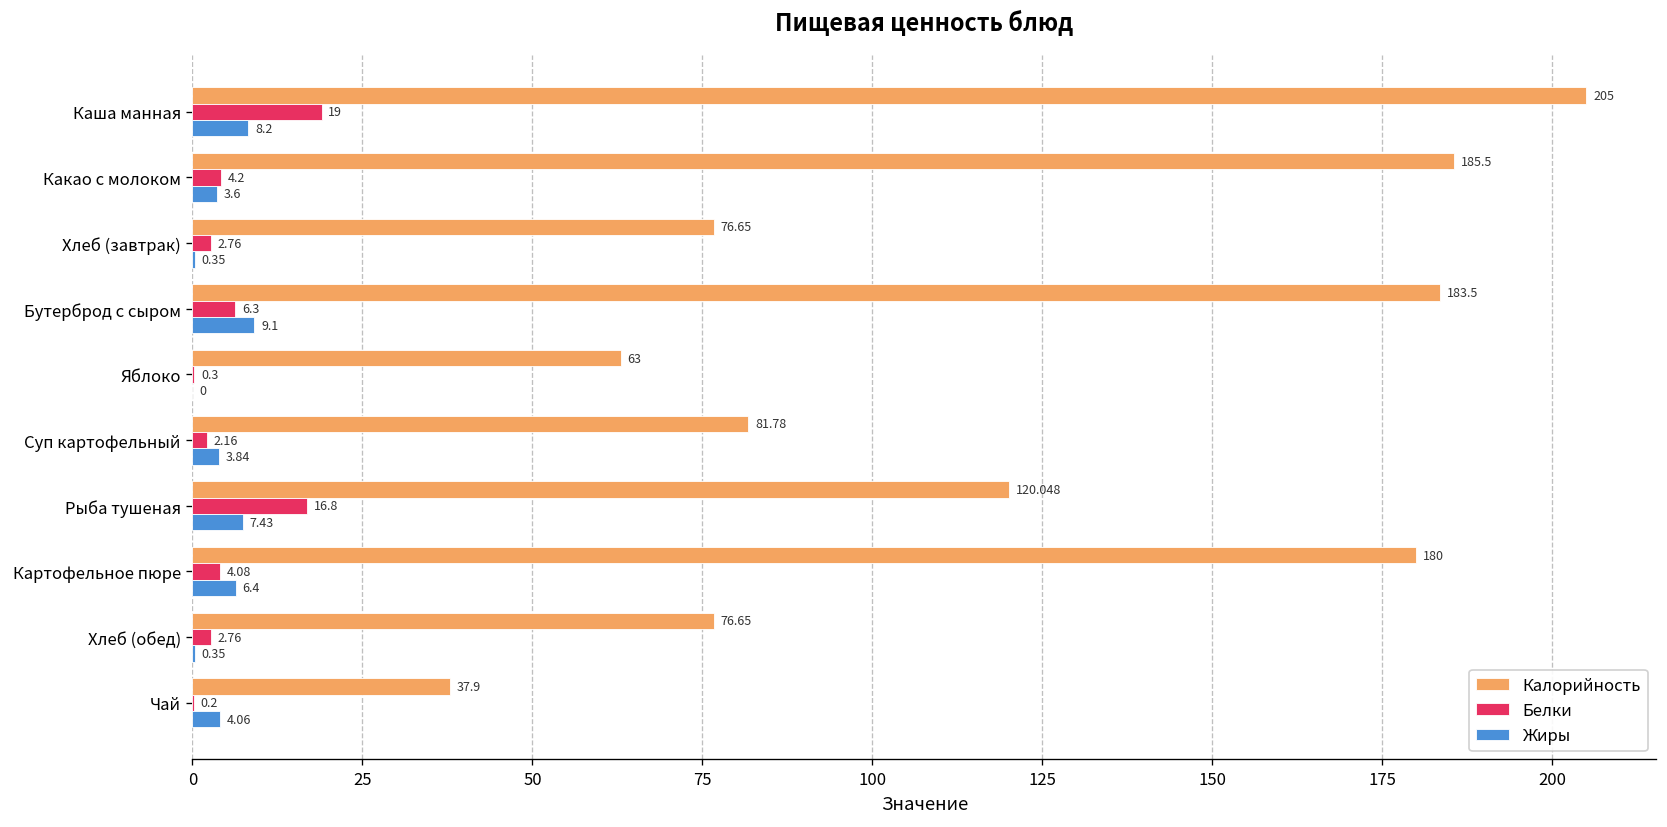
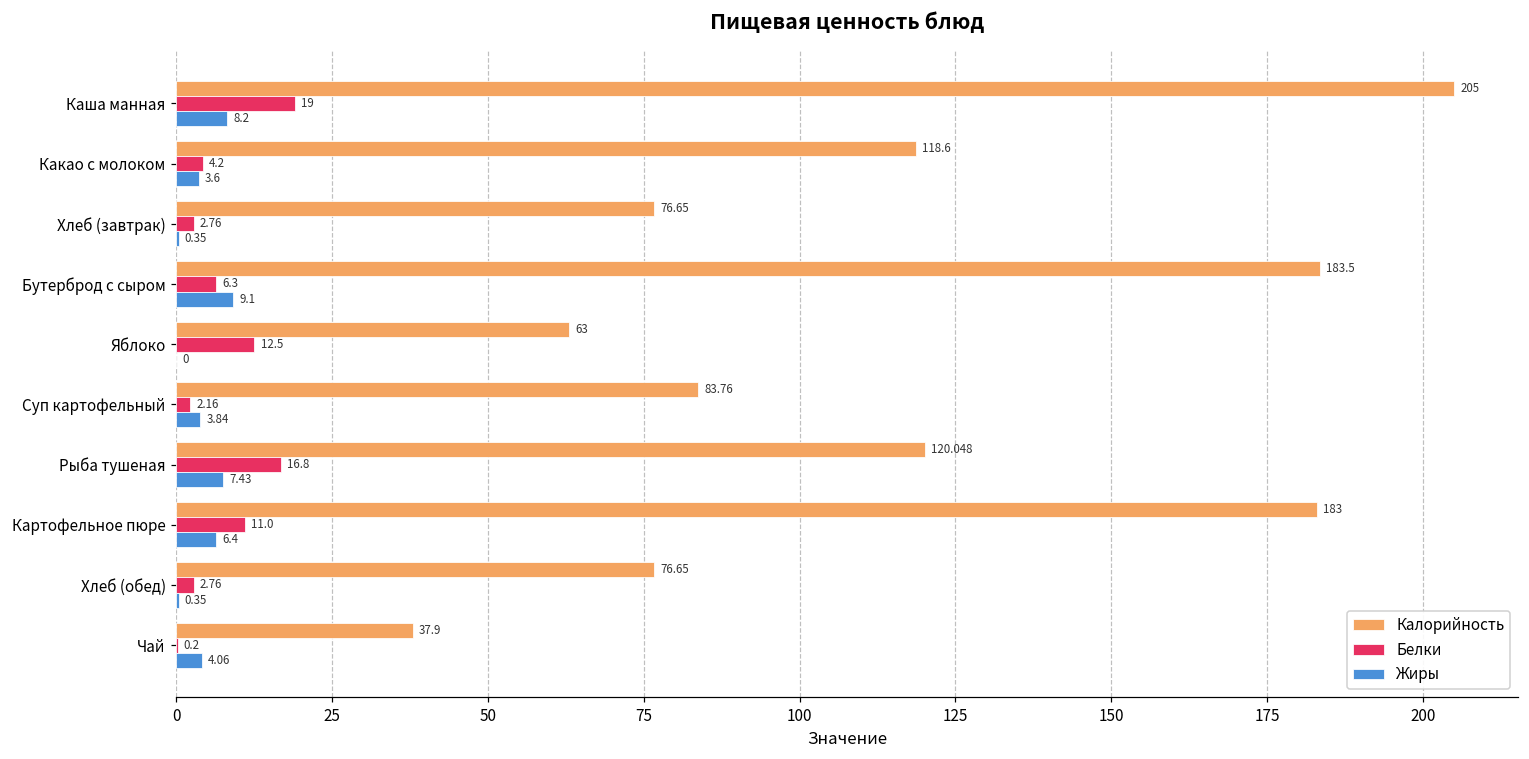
  {
    "Калорийность": {
      "Каша манная": 205,
-     "Какао с молоком": 185.5,
+     "Какао с молоком": 118.6,
      "Хлеб (завтрак)": 76.65,
      "Бутерброд с сыром": 183.5,
      "Яблоко": 63,
-     "Суп картофельный": 81.78,
+     "Суп картофельный": 83.76,
      "Рыба тушеная": 120.048,
-     "Картофельное пюре": 180,
+     "Картофельное пюре": 183,
      "Хлеб (обед)": 76.65,
      "Чай": 37.9
    },
    "Белки": {
      "Каша манная": 19,
      "Какао с молоком": 4.2,
      "Хлеб (завтрак)": 2.76,
      "Бутерброд с сыром": 6.3,
-     "Яблоко": 0.3,
+     "Яблоко": 12.5,
      "Суп картофельный": 2.16,
      "Рыба тушеная": 16.8,
-     "Картофельное пюре": 4.08,
+     "Картофельное пюре": 11.0,
      "Хлеб (обед)": 2.76,
      "Чай": 0.2
    },
    "Жиры": {
      "Каша манная": 8.2,
      "Какао с молоком": 3.6,
      "Хлеб (завтрак)": 0.35,
      "Бутерброд с сыром": 9.1,
      "Яблоко": 0,
      "Суп картофельный": 3.84,
      "Рыба тушеная": 7.43,
      "Картофельное пюре": 6.4,
      "Хлеб (обед)": 0.35,
      "Чай": 4.06
    }
  }
